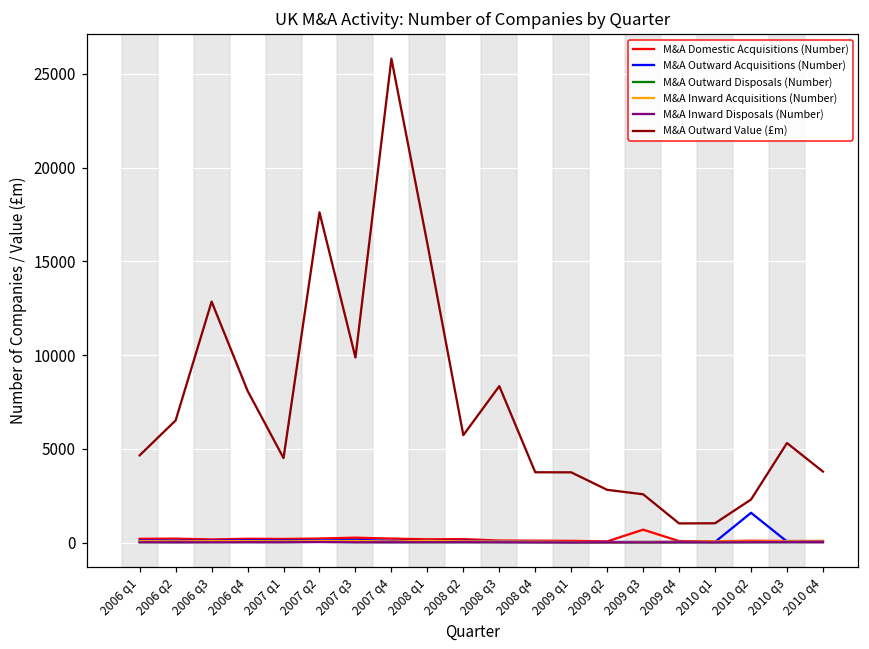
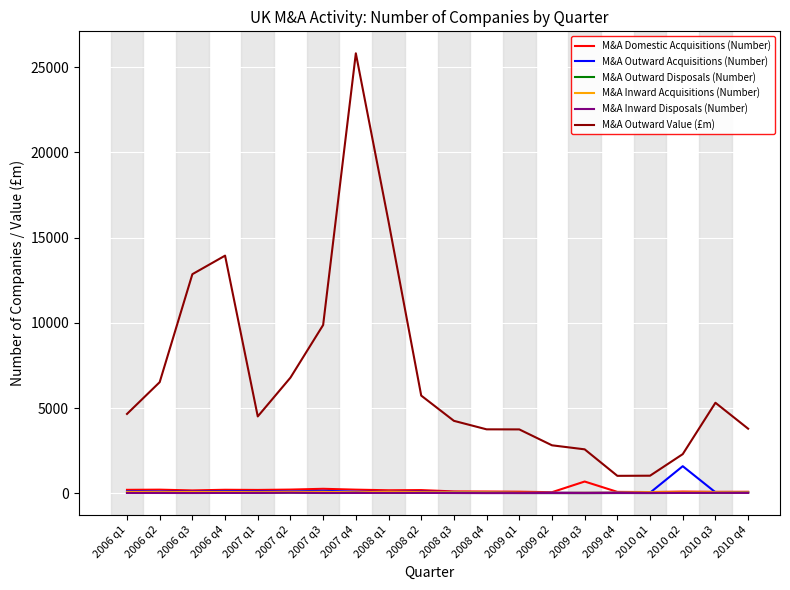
  {
    "M&A Domestic Acquisitions (Number)": {
      "2009 q3": 700
    },
    "M&A Outward Acquisitions (Number)": {
      "2010 q2": 1600
    },
    "M&A Outward Value (£m)": {
      "2006 q1": 4700,
      "2006 q2": 6500,
      "2006 q3": 12900,
-     "2006 q4": 8100,
+     "2006 q4": 13900,
      "2007 q1": 4500,
-     "2007 q2": 17600,
+     "2007 q2": 6800,
      "2007 q3": 9900,
      "2007 q4": 25800,
      "2008 q1": 15900,
      "2008 q2": 5700,
-     "2008 q3": 8300,
+     "2008 q3": 4200,
      "2008 q4": 3700,
      "2009 q1": 3700,
      "2009 q2": 2800,
      "2009 q3": 2600,
      "2009 q4": 1000,
      "2010 q1": 1000,
      "2010 q2": 2300,
      "2010 q3": 5300,
      "2010 q4": 3800
    }
  }
